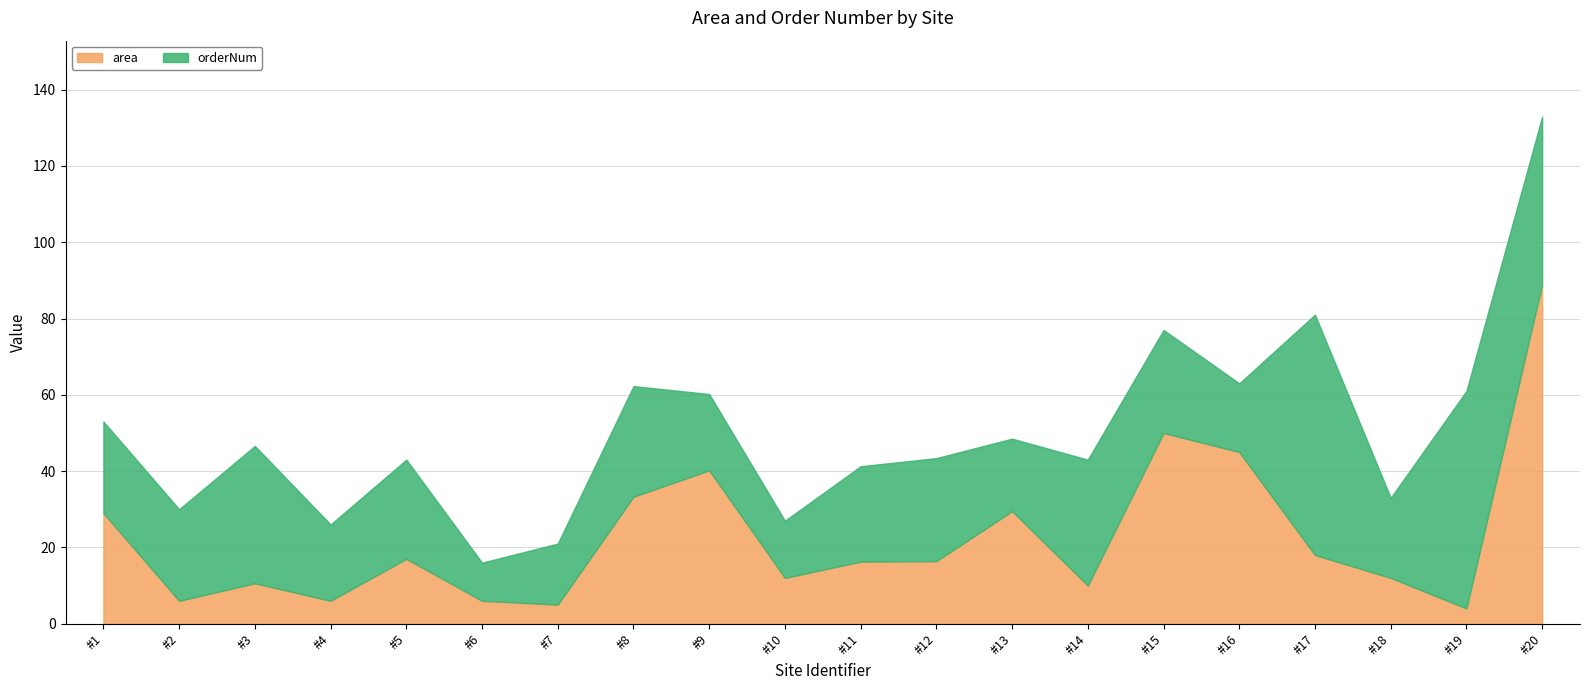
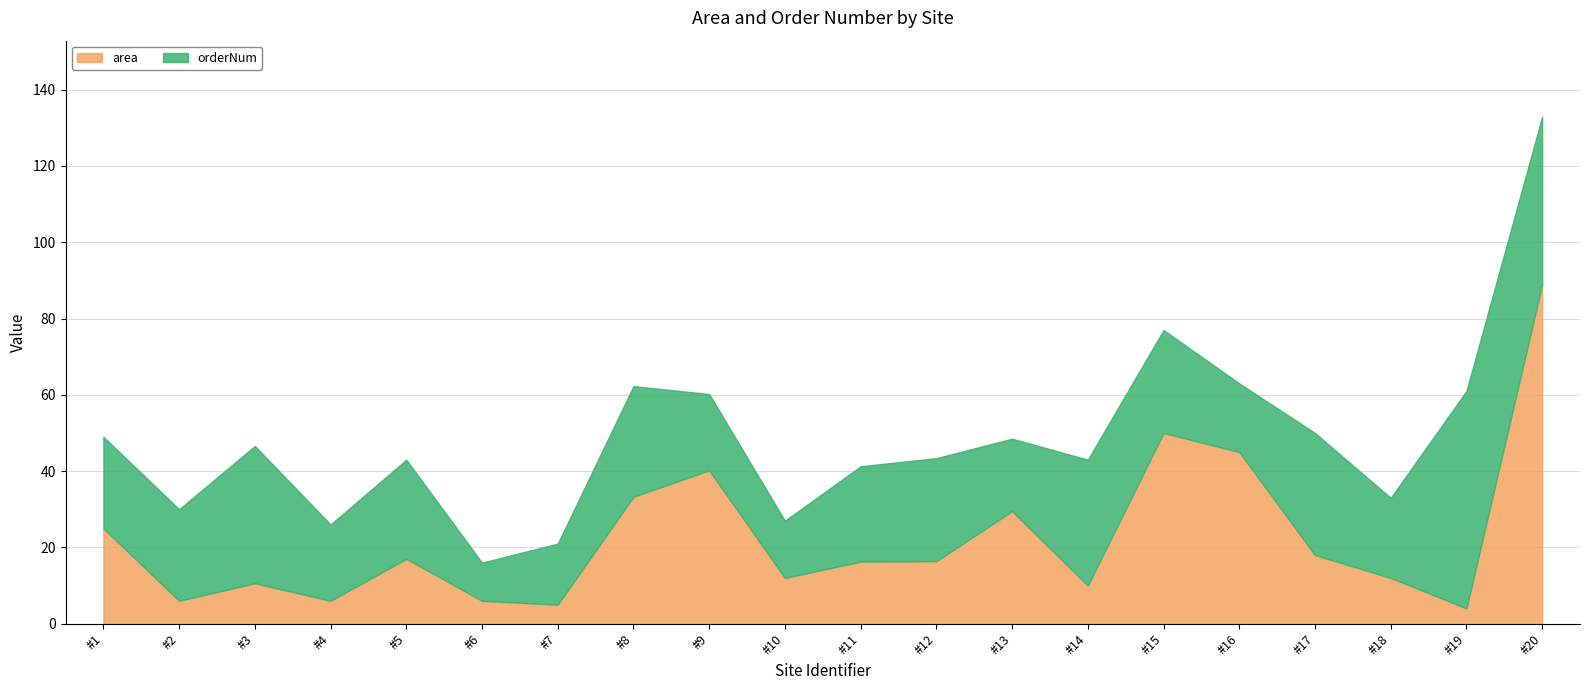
  {
    "area": {
-     "#1": 29,
+     "#1": 25,
      "#2": 6,
      "#3": 11,
      "#4": 6,
      "#5": 17,
      "#6": 6,
      "#7": 5,
      "#8": 33,
      "#9": 40,
      "#10": 12,
      "#11": 16,
      "#12": 16,
      "#13": 30,
      "#14": 10,
      "#15": 50,
      "#16": 45,
      "#17": 18,
      "#18": 12,
      "#19": 4,
      "#20": 89
    },
    "orderNum": {
      "#1": 24,
      "#2": 24,
      "#3": 36,
      "#4": 20,
      "#5": 26,
      "#6": 10,
      "#7": 16,
      "#8": 29,
      "#9": 20,
      "#10": 15,
      "#11": 25,
      "#12": 27,
      "#13": 19,
      "#14": 33,
      "#15": 27,
      "#16": 18,
-     "#17": 63,
+     "#17": 32,
      "#18": 21,
      "#19": 57,
      "#20": 44
    }
  }
